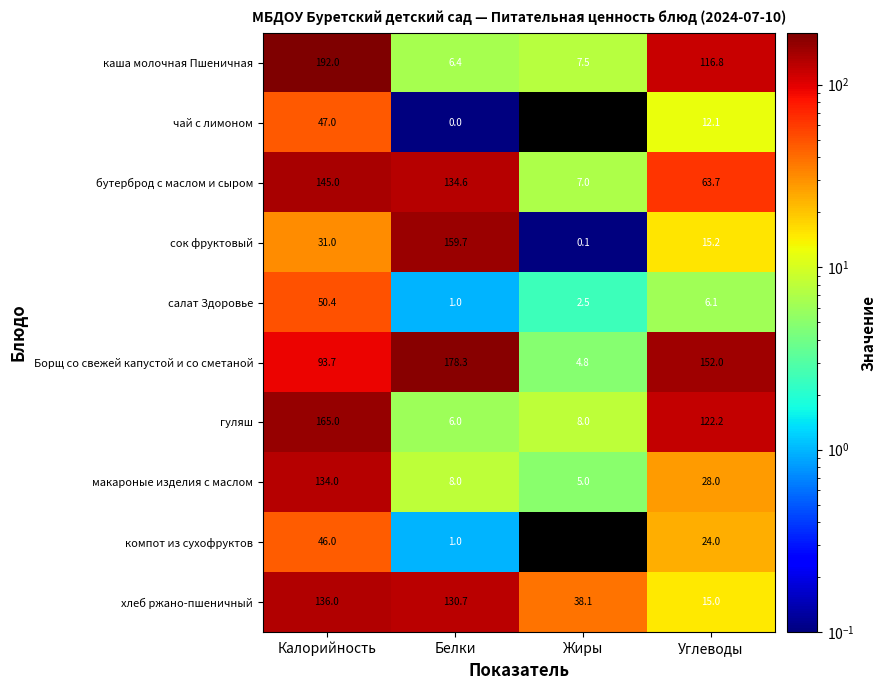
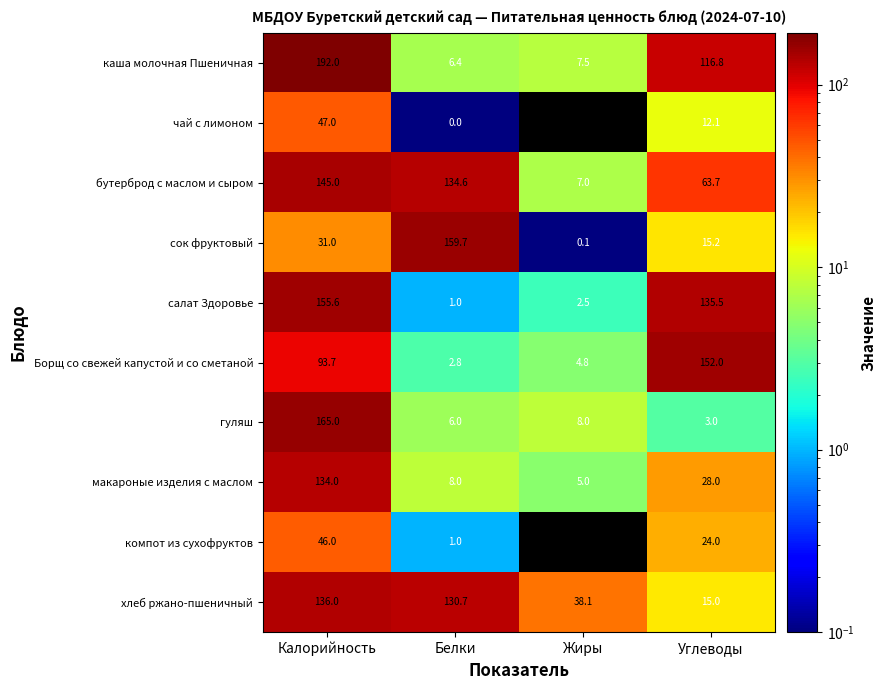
  {
    "каша молочная Пшеничная": {
      "Калорийность": 192.0,
      "Белки": 6.4,
      "Жиры": 7.5,
      "Углеводы": 116.8
    },
    "чай с лимоном": {
      "Калорийность": 47.0,
      "Белки": 0.0,
      "Углеводы": 12.1
    },
    "бутерброд с маслом и сыром": {
      "Калорийность": 145.0,
      "Белки": 134.6,
      "Жиры": 7.0,
      "Углеводы": 63.7
    },
    "сок фруктовый": {
      "Калорийность": 31.0,
      "Белки": 159.7,
      "Жиры": 0.1,
      "Углеводы": 15.2
    },
    "салат Здоровье": {
-     "Калорийность": 50.4,
+     "Калорийность": 155.6,
      "Белки": 1.0,
      "Жиры": 2.5,
-     "Углеводы": 6.1
+     "Углеводы": 135.5
    },
    "Борщ со свежей капустой и со сметаной": {
      "Калорийность": 93.7,
-     "Белки": 178.3,
+     "Белки": 2.8,
      "Жиры": 4.8,
      "Углеводы": 152.0
    },
    "гуляш": {
      "Калорийность": 165.0,
      "Белки": 6.0,
      "Жиры": 8.0,
-     "Углеводы": 122.2
+     "Углеводы": 3.0
    },
    "макароные изделия с маслом": {
      "Калорийность": 134.0,
      "Белки": 8.0,
      "Жиры": 5.0,
      "Углеводы": 28.0
    },
    "компот из сухофруктов": {
      "Калорийность": 46.0,
      "Белки": 1.0,
      "Углеводы": 24.0
    },
    "хлеб ржано-пшеничный": {
      "Калорийность": 136.0,
      "Белки": 130.7,
      "Жиры": 38.1,
      "Углеводы": 15.0
    }
  }
